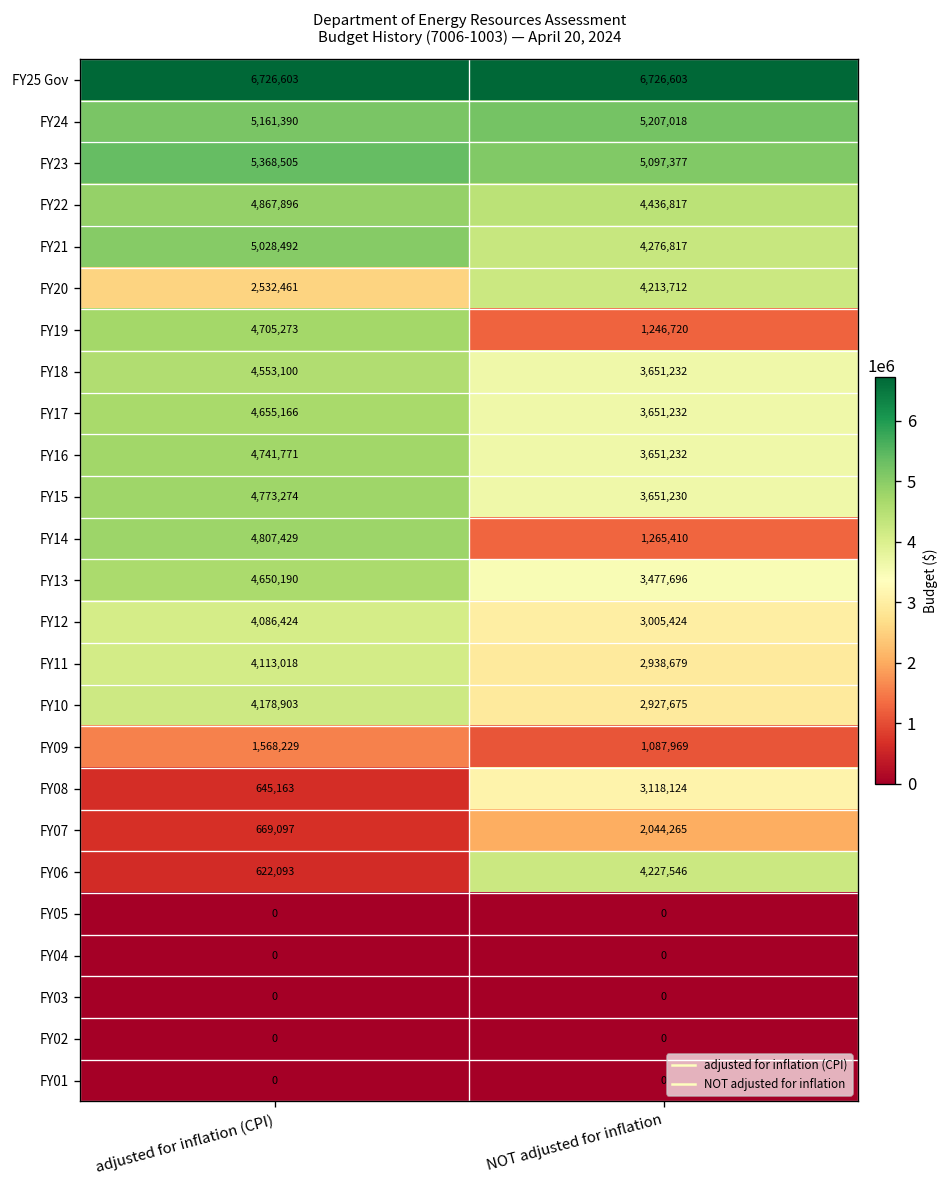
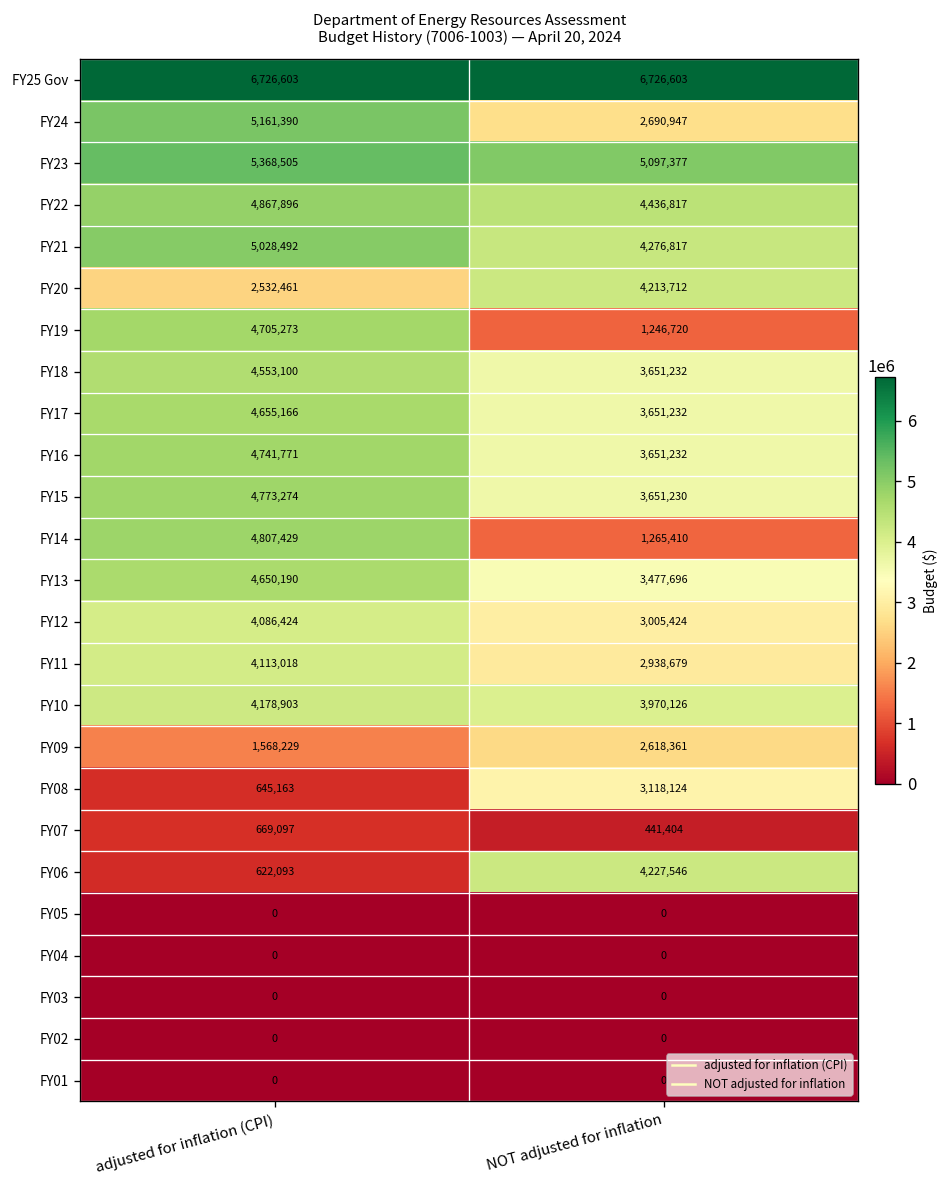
  {
    "FY25 Gov": {
      "adjusted for inflation (CPI)": "6,726,603",
      "NOT adjusted for inflation": "6,726,603"
    },
    "FY24": {
      "adjusted for inflation (CPI)": "5,161,390",
-     "NOT adjusted for inflation": "5,207,018"
+     "NOT adjusted for inflation": "2,690,947"
    },
    "FY23": {
      "adjusted for inflation (CPI)": "5,368,505",
      "NOT adjusted for inflation": "5,097,377"
    },
    "FY22": {
      "adjusted for inflation (CPI)": "4,867,896",
      "NOT adjusted for inflation": "4,436,817"
    },
    "FY21": {
      "adjusted for inflation (CPI)": "5,028,492",
      "NOT adjusted for inflation": "4,276,817"
    },
    "FY20": {
      "adjusted for inflation (CPI)": "2,532,461",
      "NOT adjusted for inflation": "4,213,712"
    },
    "FY19": {
      "adjusted for inflation (CPI)": "4,705,273",
      "NOT adjusted for inflation": "1,246,720"
    },
    "FY18": {
      "adjusted for inflation (CPI)": "4,553,100",
      "NOT adjusted for inflation": "3,651,232"
    },
    "FY17": {
      "adjusted for inflation (CPI)": "4,655,166",
      "NOT adjusted for inflation": "3,651,232"
    },
    "FY16": {
      "adjusted for inflation (CPI)": "4,741,771",
      "NOT adjusted for inflation": "3,651,232"
    },
    "FY15": {
      "adjusted for inflation (CPI)": "4,773,274",
      "NOT adjusted for inflation": "3,651,230"
    },
    "FY14": {
      "adjusted for inflation (CPI)": "4,807,429",
      "NOT adjusted for inflation": "1,265,410"
    },
    "FY13": {
      "adjusted for inflation (CPI)": "4,650,190",
      "NOT adjusted for inflation": "3,477,696"
    },
    "FY12": {
      "adjusted for inflation (CPI)": "4,086,424",
      "NOT adjusted for inflation": "3,005,424"
    },
    "FY11": {
      "adjusted for inflation (CPI)": "4,113,018",
      "NOT adjusted for inflation": "2,938,679"
    },
    "FY10": {
      "adjusted for inflation (CPI)": "4,178,903",
-     "NOT adjusted for inflation": "2,927,675"
+     "NOT adjusted for inflation": "3,970,126"
    },
    "FY09": {
      "adjusted for inflation (CPI)": "1,568,229",
-     "NOT adjusted for inflation": "1,087,969"
+     "NOT adjusted for inflation": "2,618,361"
    },
    "FY08": {
      "adjusted for inflation (CPI)": "645,163",
      "NOT adjusted for inflation": "3,118,124"
    },
    "FY07": {
      "adjusted for inflation (CPI)": "669,097",
-     "NOT adjusted for inflation": "2,044,265"
+     "NOT adjusted for inflation": "441,404"
    },
    "FY06": {
      "adjusted for inflation (CPI)": "622,093",
      "NOT adjusted for inflation": "4,227,546"
    },
    "FY05": {
      "adjusted for inflation (CPI)": "0",
      "NOT adjusted for inflation": "0"
    },
    "FY04": {
      "adjusted for inflation (CPI)": "0",
      "NOT adjusted for inflation": "0"
    },
    "FY03": {
      "adjusted for inflation (CPI)": "0",
      "NOT adjusted for inflation": "0"
    },
    "FY02": {
      "adjusted for inflation (CPI)": "0",
      "NOT adjusted for inflation": "0"
    },
    "FY01": {
      "adjusted for inflation (CPI)": "0",
      "NOT adjusted for inflation": "0"
    }
  }
